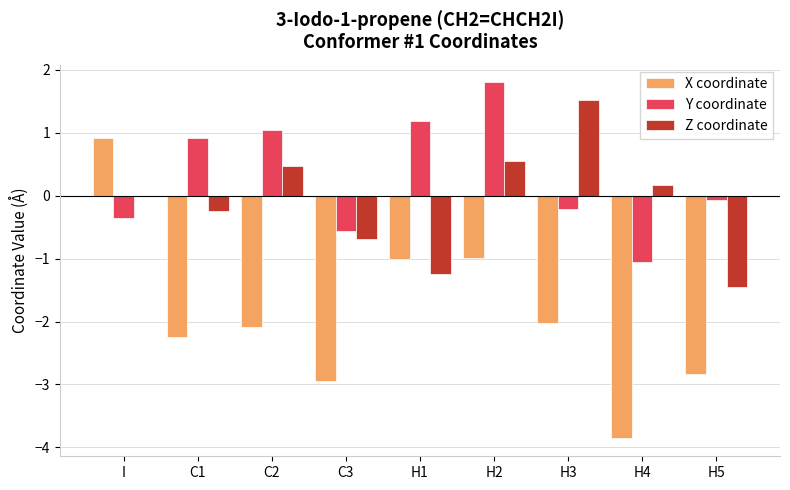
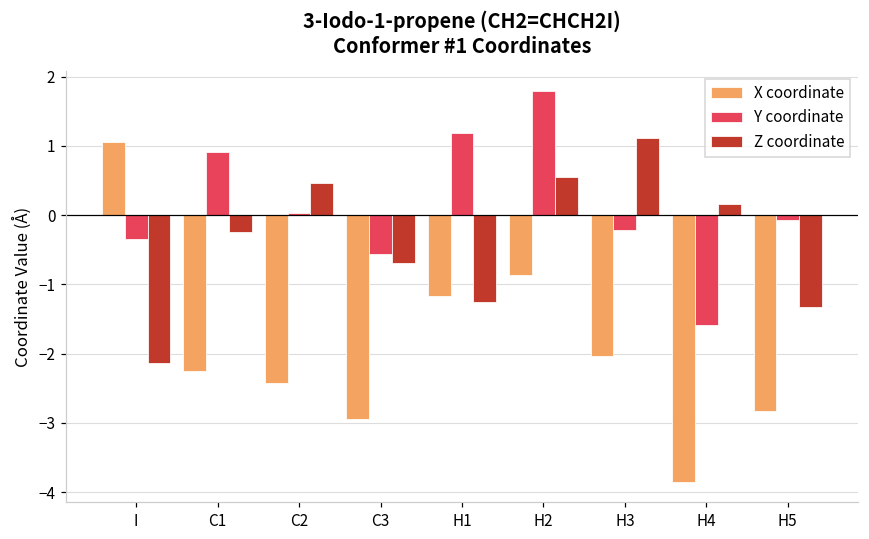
  {
    "X coordinate": {
-     "I": 0.9,
+     "I": 1.1,
      "C1": -2.2,
-     "C2": -2.1,
+     "C2": -2.4,
      "C3": -2.9,
-     "H1": -1.0,
-     "H2": -1.0,
+     "H1": -1.2,
+     "H2": -0.9,
      "H3": -2.0,
      "H4": -3.9,
      "H5": -2.8
    },
    "Y coordinate": {
      "I": -0.3,
      "C1": 0.9,
-     "C2": 1.0,
+     "C2": 0.0,
      "C3": -0.6,
      "H1": 1.2,
      "H2": 1.8,
      "H3": -0.2,
-     "H4": -1.1,
+     "H4": -1.6,
      "H5": -0.1
    },
    "Z coordinate": {
-     "I": 0.0,
+     "I": -2.1,
      "C1": -0.2,
      "C2": 0.5,
      "C3": -0.7,
      "H1": -1.2,
      "H2": 0.5,
-     "H3": 1.5,
+     "H3": 1.1,
      "H4": 0.2,
-     "H5": -1.5
+     "H5": -1.3
    }
  }
